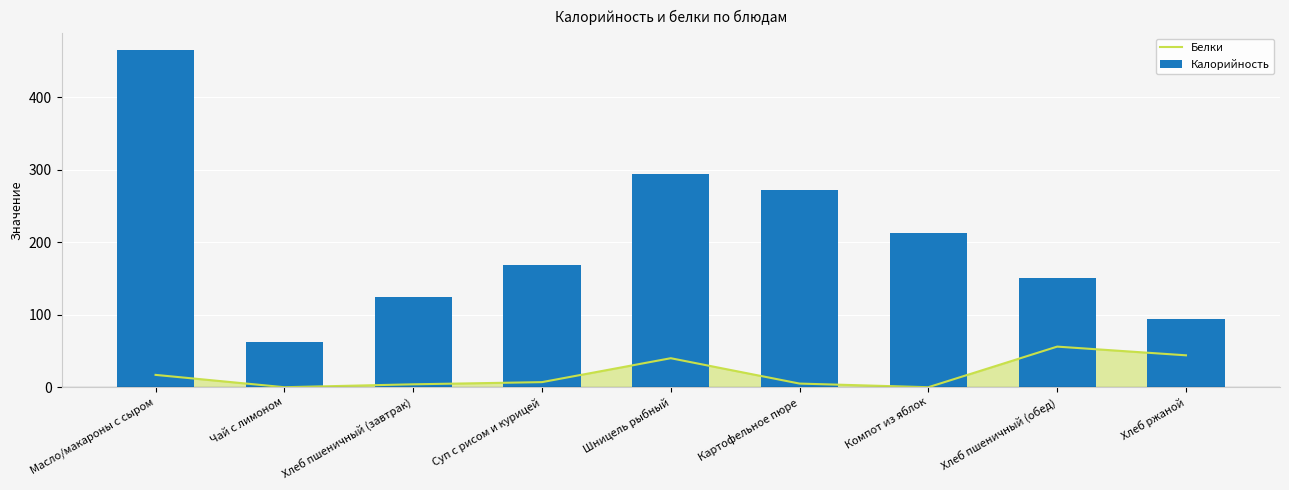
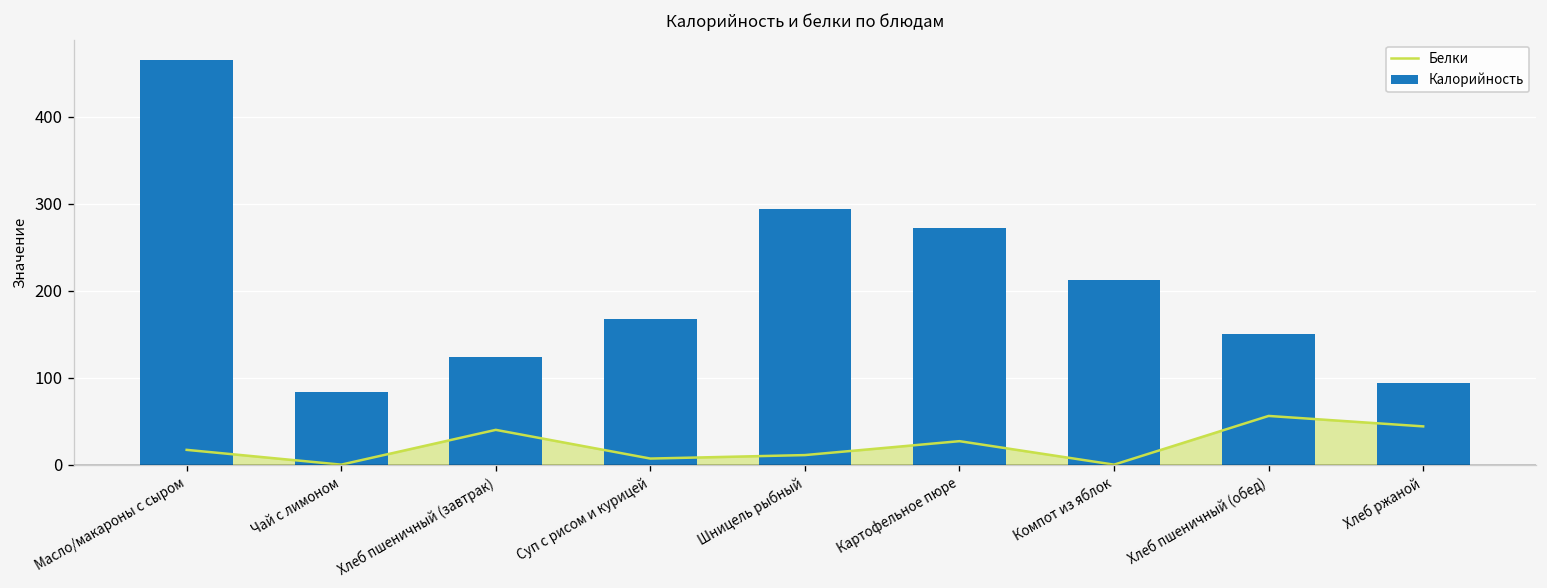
  {
    "Белки": {
      "Масло/макароны с сыром": 20,
      "Чай с лимоном": 0,
-     "Хлеб пшеничный (завтрак)": 0,
+     "Хлеб пшеничный (завтрак)": 40,
      "Суп с рисом и курицей": 10,
-     "Шницель рыбный": 40,
-     "Картофельное пюре": 10,
+     "Шницель рыбный": 10,
+     "Картофельное пюре": 30,
      "Компот из яблок": 0,
      "Хлеб пшеничный (обед)": 60,
      "Хлеб ржаной": 40
    },
    "Калорийность": {
      "Масло/макароны с сыром": 470,
-     "Чай с лимоном": 60,
+     "Чай с лимоном": 80,
      "Хлеб пшеничный (завтрак)": 120,
      "Суп с рисом и курицей": 170,
      "Шницель рыбный": 290,
      "Картофельное пюре": 270,
      "Компот из яблок": 210,
      "Хлеб пшеничный (обед)": 150,
      "Хлеб ржаной": 90
    }
  }
